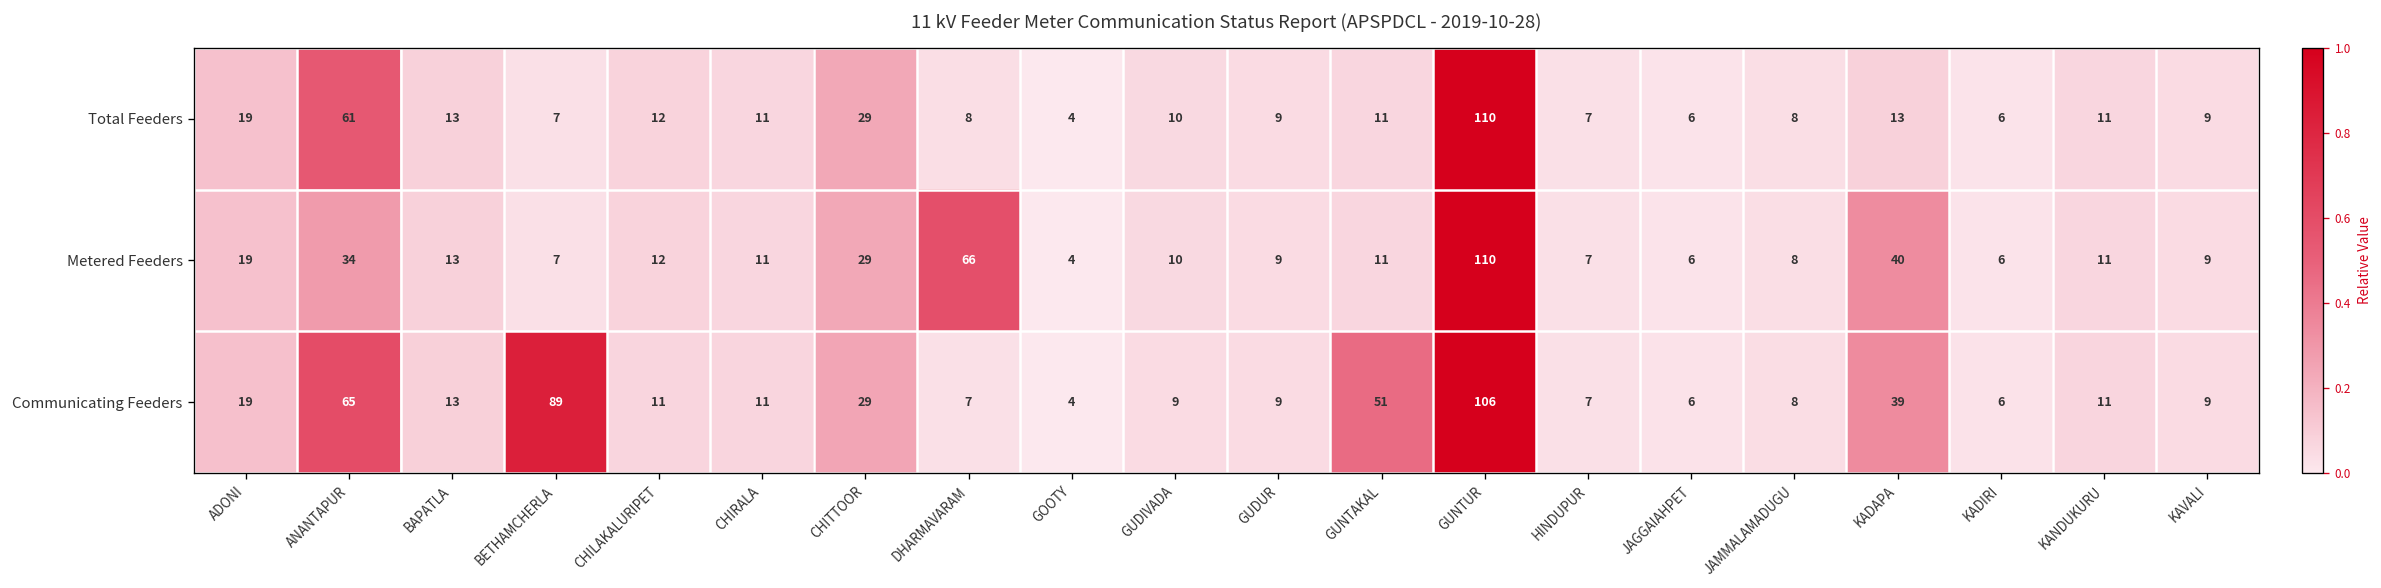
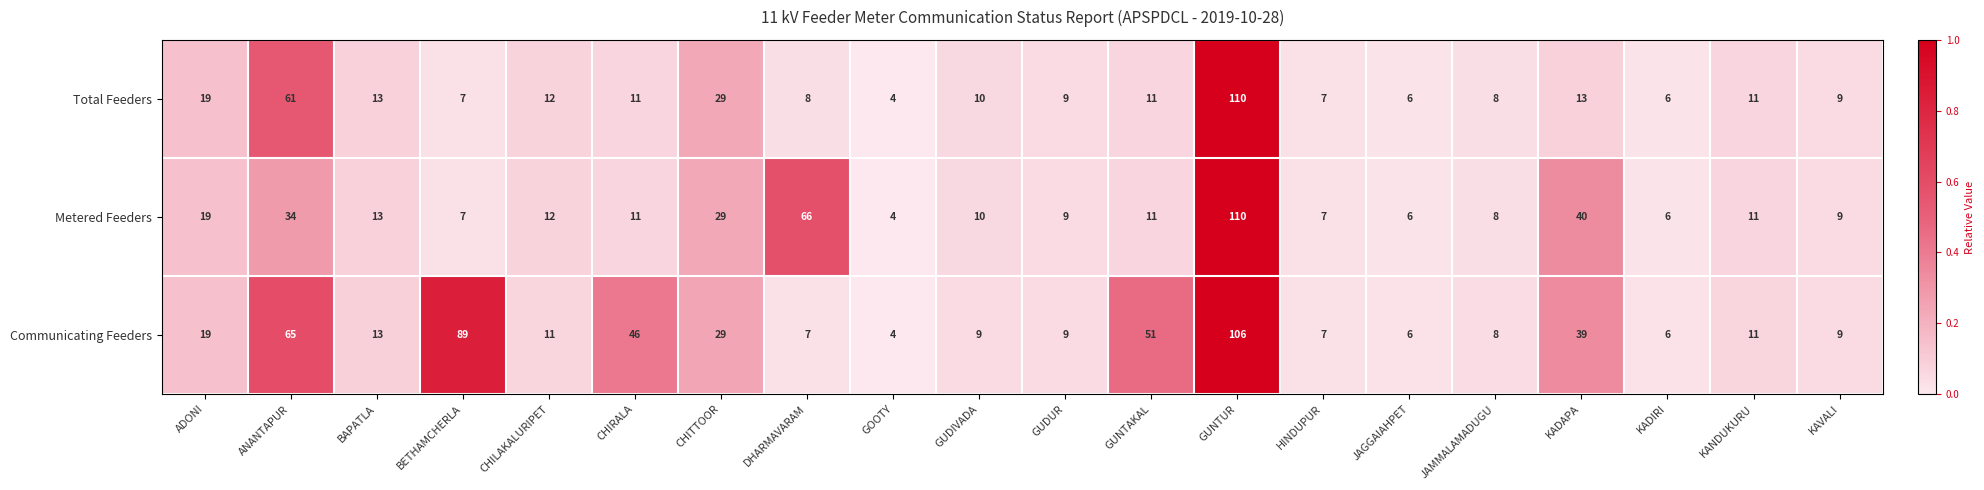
  {
    "Total Feeders": {
      "ADONI": 19,
      "ANANTAPUR": 61,
      "BAPATLA": 13,
      "BETHAMCHERLA": 7,
      "CHILAKALURIPET": 12,
      "CHIRALA": 11,
      "CHITTOOR": 29,
      "DHARMAVARAM": 8,
      "GOOTY": 4,
      "GUDIVADA": 10,
      "GUDUR": 9,
      "GUNTAKAL": 11,
      "GUNTUR": 110,
      "HINDUPUR": 7,
      "JAGGAIAHPET": 6,
      "JAMMALAMADUGU": 8,
      "KADAPA": 13,
      "KADIRI": 6,
      "KANDUKURU": 11,
      "KAVALI": 9
    },
    "Metered Feeders": {
      "ADONI": 19,
      "ANANTAPUR": 34,
      "BAPATLA": 13,
      "BETHAMCHERLA": 7,
      "CHILAKALURIPET": 12,
      "CHIRALA": 11,
      "CHITTOOR": 29,
      "DHARMAVARAM": 66,
      "GOOTY": 4,
      "GUDIVADA": 10,
      "GUDUR": 9,
      "GUNTAKAL": 11,
      "GUNTUR": 110,
      "HINDUPUR": 7,
      "JAGGAIAHPET": 6,
      "JAMMALAMADUGU": 8,
      "KADAPA": 40,
      "KADIRI": 6,
      "KANDUKURU": 11,
      "KAVALI": 9
    },
    "Communicating Feeders": {
      "ADONI": 19,
      "ANANTAPUR": 65,
      "BAPATLA": 13,
      "BETHAMCHERLA": 89,
      "CHILAKALURIPET": 11,
-     "CHIRALA": 11,
+     "CHIRALA": 46,
      "CHITTOOR": 29,
      "DHARMAVARAM": 7,
      "GOOTY": 4,
      "GUDIVADA": 9,
      "GUDUR": 9,
      "GUNTAKAL": 51,
      "GUNTUR": 106,
      "HINDUPUR": 7,
      "JAGGAIAHPET": 6,
      "JAMMALAMADUGU": 8,
      "KADAPA": 39,
      "KADIRI": 6,
      "KANDUKURU": 11,
      "KAVALI": 9
    }
  }
